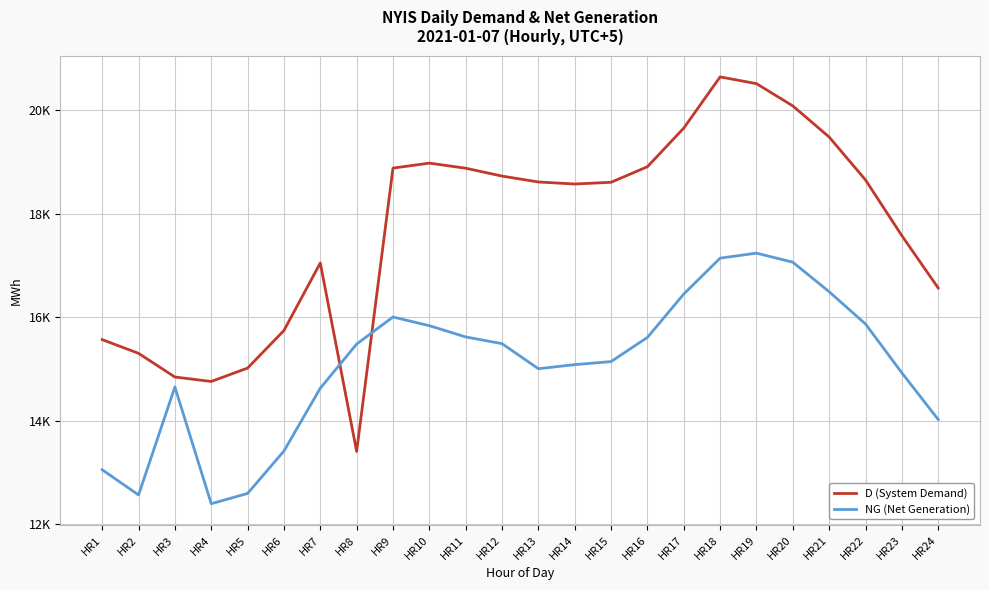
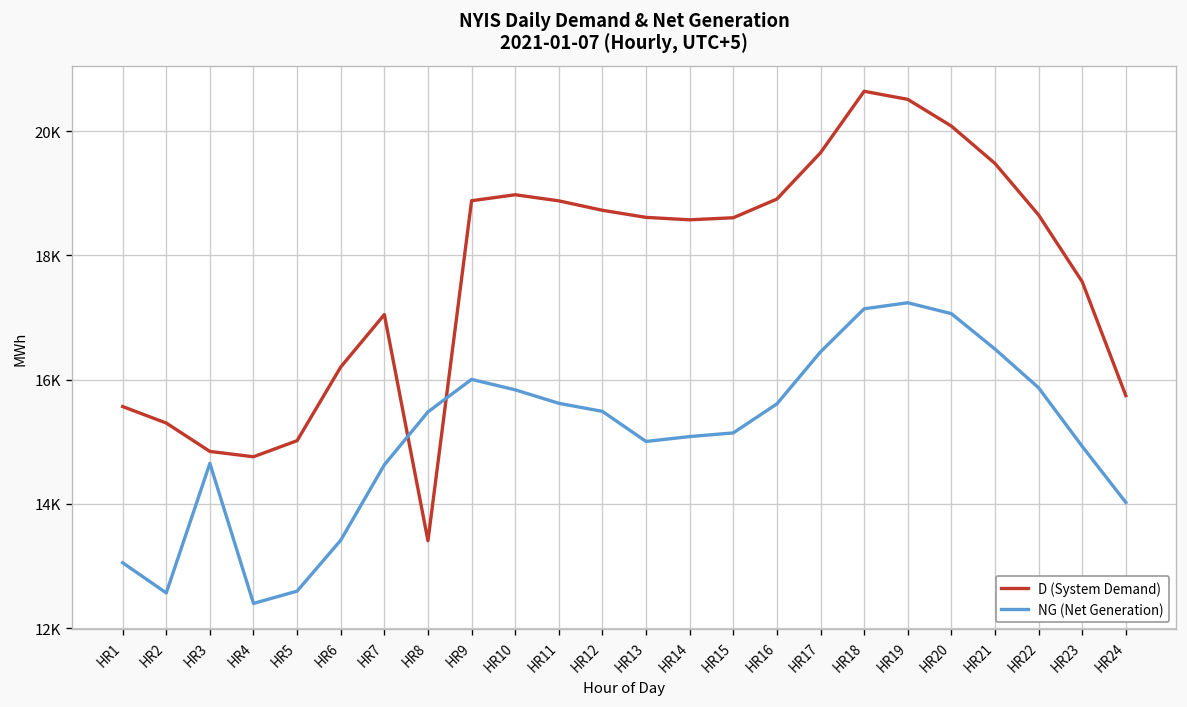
  {
    "D (System Demand)": {
      "HR1": 15600,
      "HR2": 15300,
      "HR3": 14800,
      "HR4": 14800,
      "HR5": 15000,
-     "HR6": 15700,
+     "HR6": 16200,
      "HR7": 17000,
      "HR8": 13400,
      "HR9": 18900,
      "HR10": 19000,
      "HR11": 18900,
      "HR12": 18700,
      "HR13": 18600,
      "HR14": 18600,
      "HR15": 18600,
      "HR16": 18900,
      "HR17": 19700,
      "HR18": 20600,
      "HR19": 20500,
      "HR20": 20100,
      "HR21": 19500,
      "HR22": 18700,
      "HR23": 17600,
-     "HR24": 16600
+     "HR24": 15700
    },
    "NG (Net Generation)": {
      "HR1": 13100,
      "HR2": 12600,
      "HR3": 14700,
      "HR4": 12400,
      "HR5": 12600,
      "HR6": 13400,
      "HR7": 14600,
      "HR8": 15500,
      "HR9": 16000,
      "HR10": 15800,
      "HR11": 15600,
      "HR12": 15500,
      "HR13": 15000,
      "HR14": 15100,
      "HR15": 15100,
      "HR16": 15600,
      "HR17": 16400,
      "HR18": 17100,
      "HR19": 17200,
      "HR20": 17100,
      "HR21": 16500,
      "HR22": 15900,
      "HR23": 14900,
      "HR24": 14000
    }
  }
